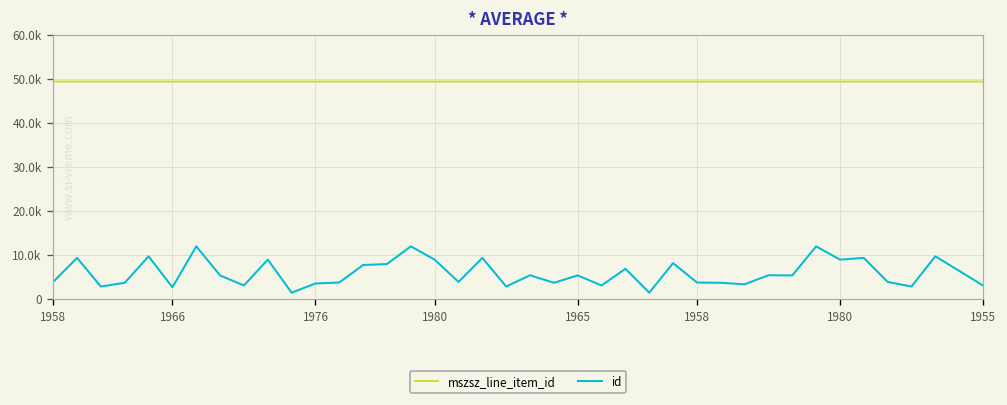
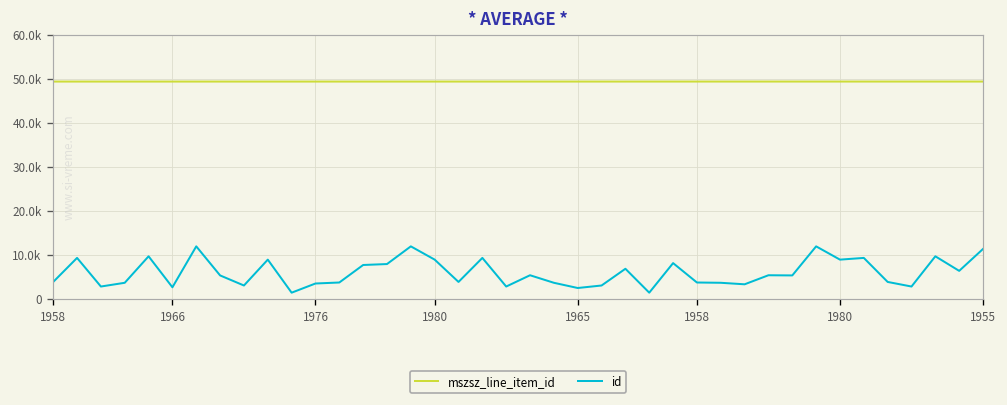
  {
    "mszsz_line_item_id": {
      "1966": 49000,
      "1976": 49000,
      "1965": 49000,
      "1955": 49000
    },
    "id": {
      "1966": 3000,
      "1976": 3000,
-     "1965": 5000,
-     "1955": 3000
+     "1965": 2000,
+     "1955": 11000
    }
  }
